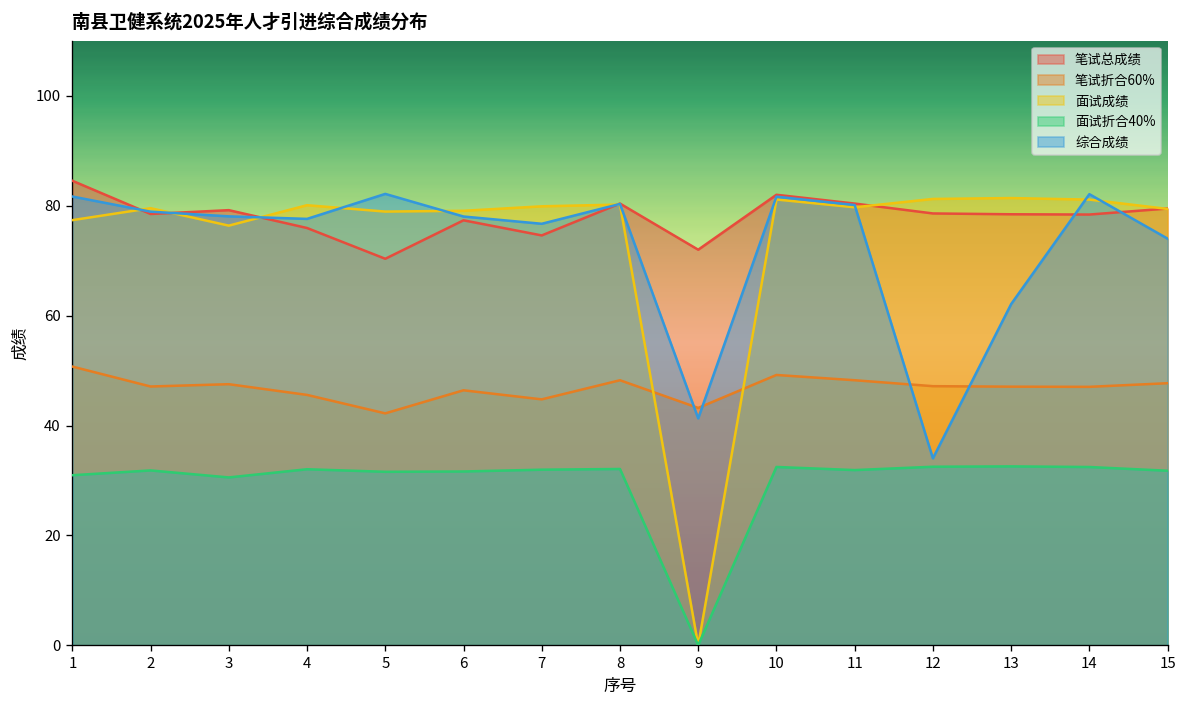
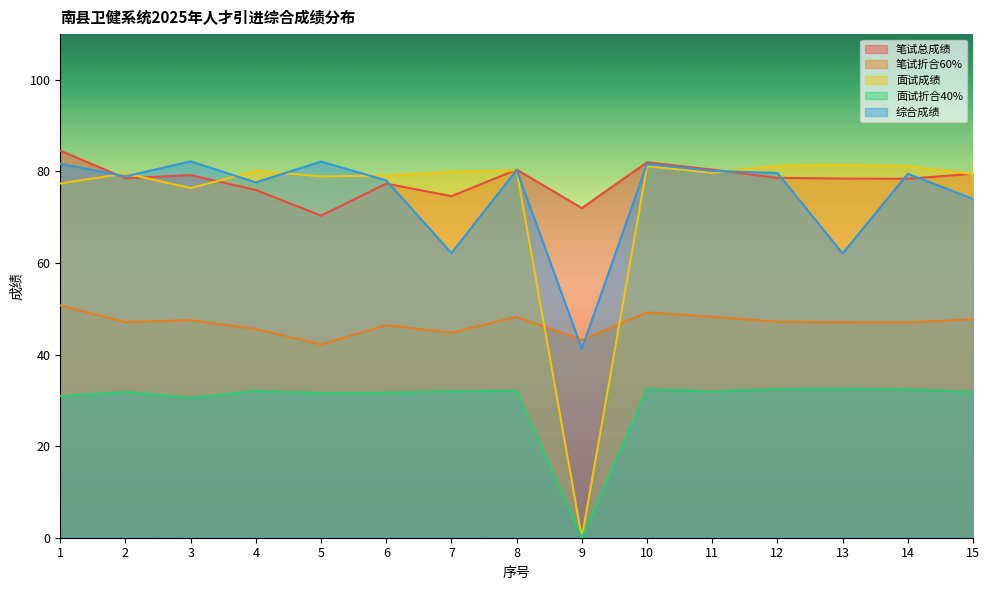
  {
    "面试折合40%": {
      "1": 31,
      "2": 32,
      "3": 31,
      "4": 32,
      "5": 32,
      "6": 32,
      "7": 32,
      "8": 32,
      "10": 32,
      "11": 32,
      "12": 32,
      "13": 33,
      "14": 32,
      "15": 32
    },
    "综合成绩": {
      "1": 82,
-     "3": 78,
+     "3": 82,
      "4": 78,
      "5": 82,
      "6": 78,
-     "7": 77,
+     "7": 62,
      "9": 41,
-     "12": 34,
+     "12": 80,
      "13": 62,
-     "14": 82,
+     "14": 79,
      "15": 74
    }
  }
